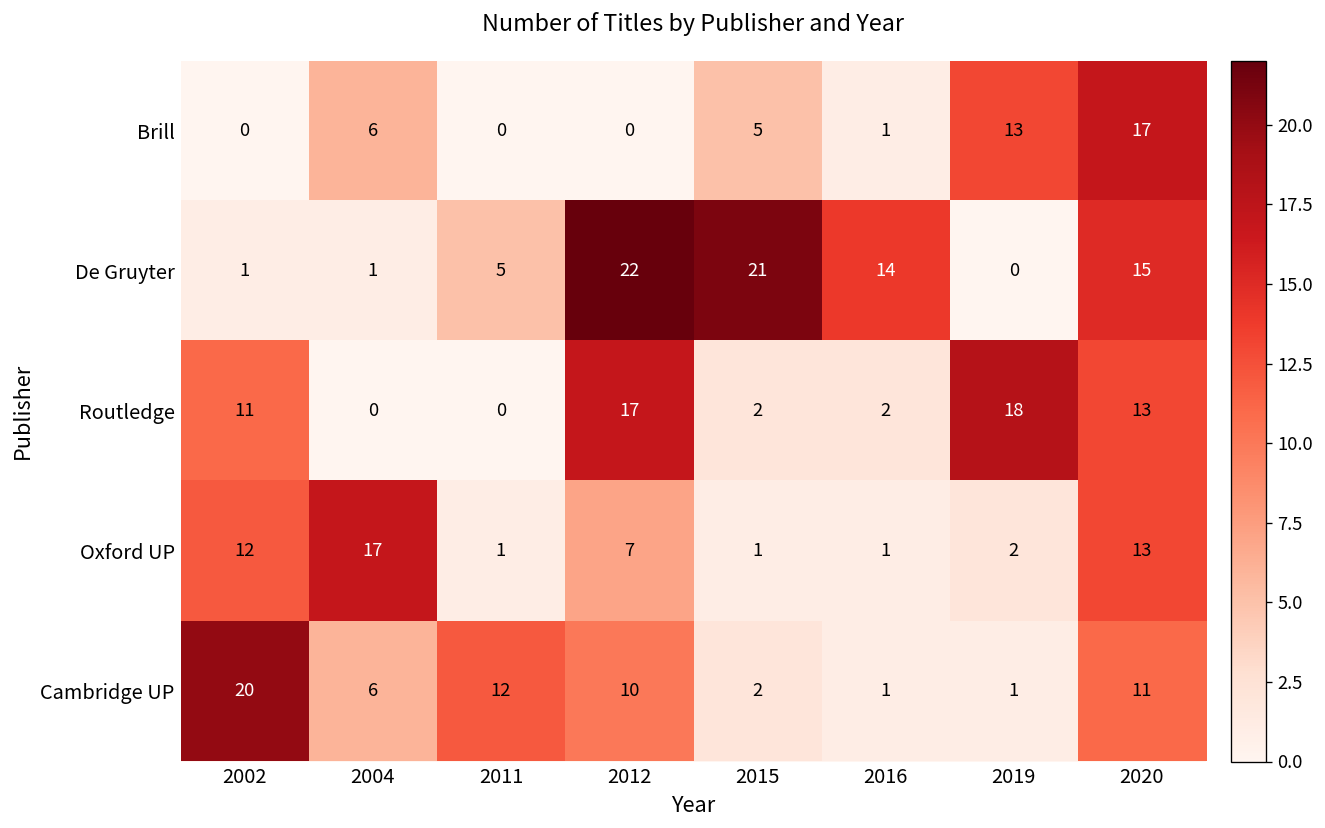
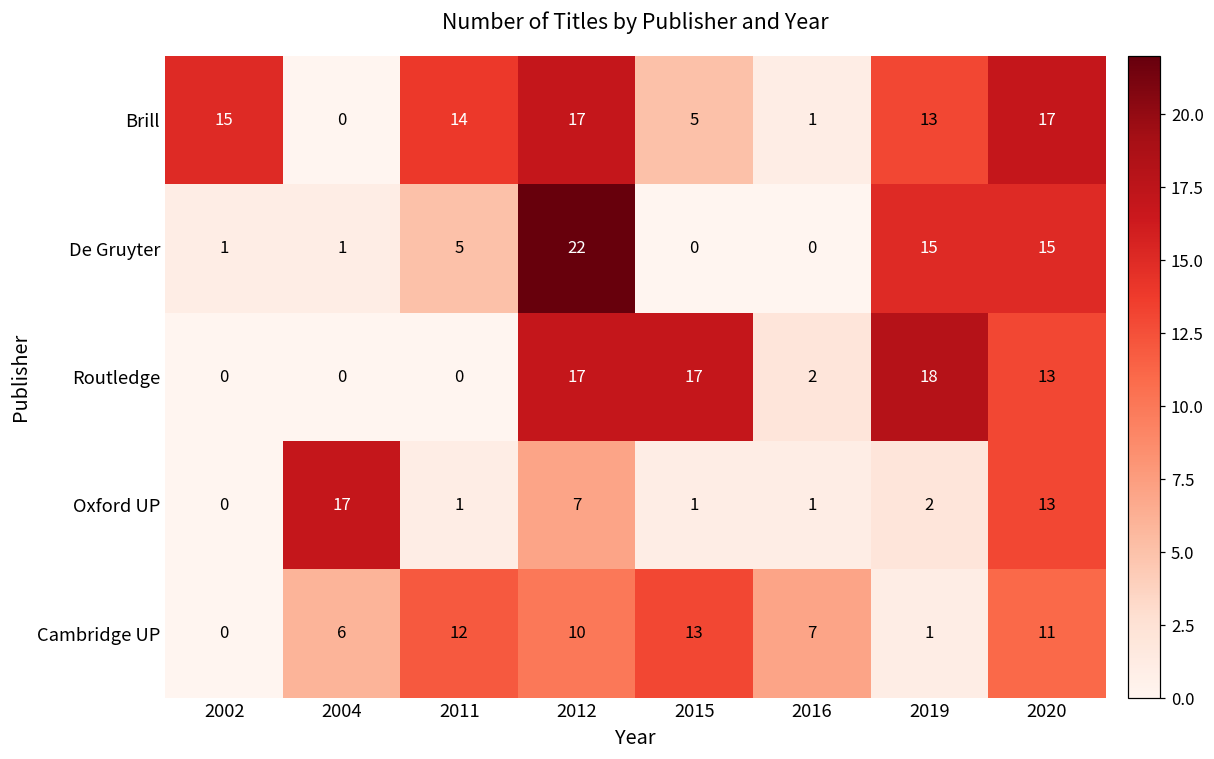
  {
    "Brill": {
-     "2002": 0,
-     "2004": 6,
-     "2011": 0,
-     "2012": 0,
+     "2002": 15,
+     "2004": 0,
+     "2011": 14,
+     "2012": 17,
      "2015": 5,
      "2016": 1,
      "2019": 13,
      "2020": 17
    },
    "De Gruyter": {
      "2002": 1,
      "2004": 1,
      "2011": 5,
      "2012": 22,
-     "2015": 21,
-     "2016": 14,
-     "2019": 0,
+     "2015": 0,
+     "2016": 0,
+     "2019": 15,
      "2020": 15
    },
    "Routledge": {
-     "2002": 11,
+     "2002": 0,
      "2004": 0,
      "2011": 0,
      "2012": 17,
-     "2015": 2,
+     "2015": 17,
      "2016": 2,
      "2019": 18,
      "2020": 13
    },
    "Oxford UP": {
-     "2002": 12,
+     "2002": 0,
      "2004": 17,
      "2011": 1,
      "2012": 7,
      "2015": 1,
      "2016": 1,
      "2019": 2,
      "2020": 13
    },
    "Cambridge UP": {
-     "2002": 20,
+     "2002": 0,
      "2004": 6,
      "2011": 12,
      "2012": 10,
-     "2015": 2,
-     "2016": 1,
+     "2015": 13,
+     "2016": 7,
      "2019": 1,
      "2020": 11
    }
  }
